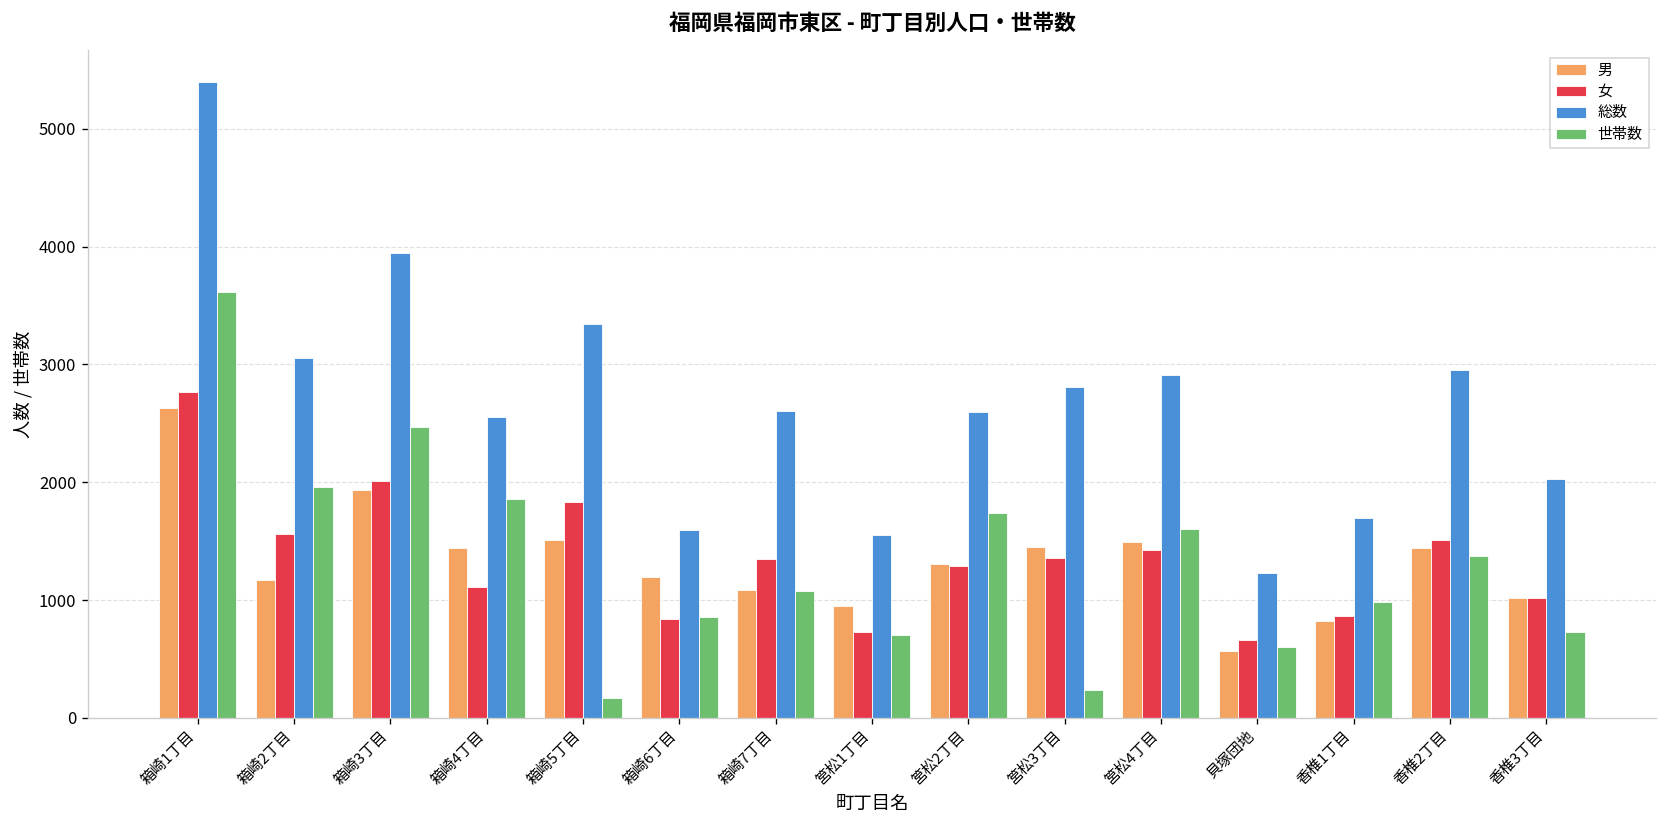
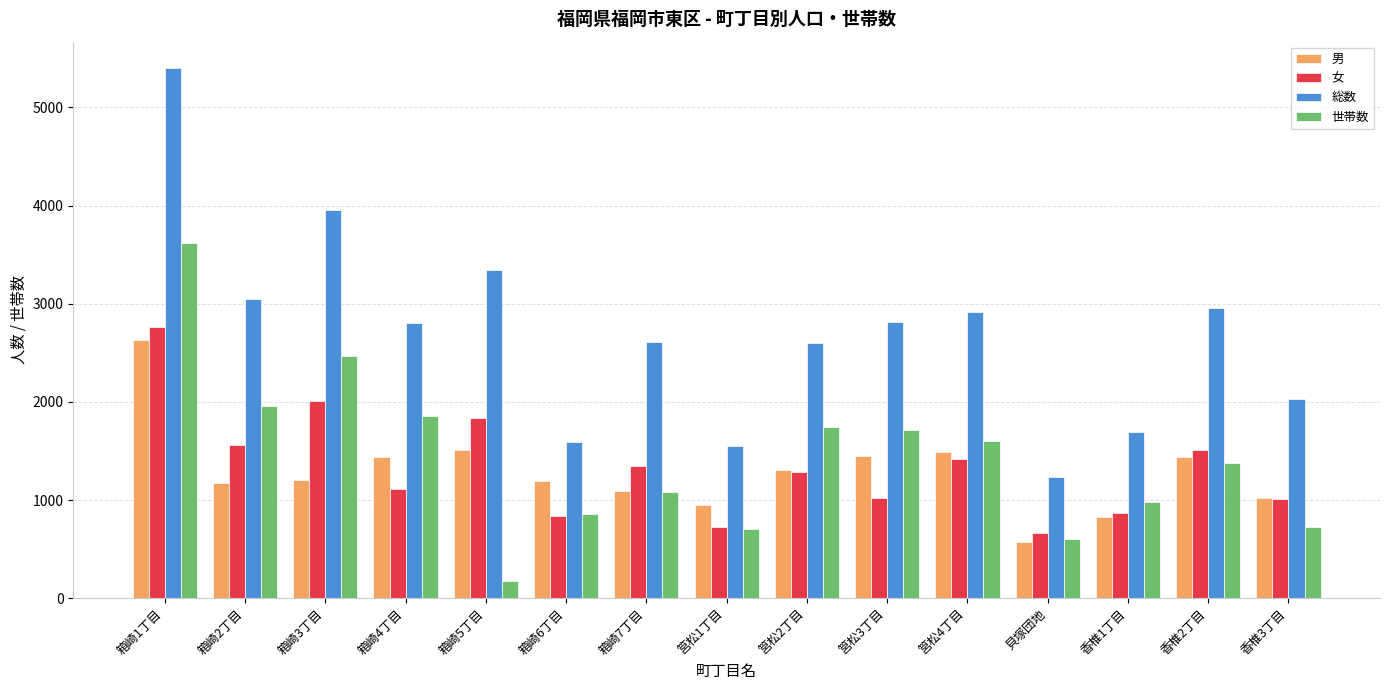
  {
    "男": {
      "箱崎1丁目": 2600,
      "箱崎2丁目": 1200,
-     "箱崎3丁目": 1900,
+     "箱崎3丁目": 1200,
      "箱崎4丁目": 1400,
      "箱崎5丁目": 1500,
      "箱崎6丁目": 1200,
      "箱崎7丁目": 1100,
      "筥松1丁目": 1000,
      "筥松2丁目": 1300,
      "筥松3丁目": 1500,
      "筥松4丁目": 1500,
      "貝塚団地": 600,
      "香椎1丁目": 800,
      "香椎2丁目": 1400,
      "香椎3丁目": 1000
    },
    "女": {
      "箱崎1丁目": 2800,
      "箱崎2丁目": 1600,
      "箱崎3丁目": 2000,
      "箱崎4丁目": 1100,
      "箱崎5丁目": 1800,
      "箱崎6丁目": 800,
      "箱崎7丁目": 1300,
      "筥松1丁目": 700,
      "筥松2丁目": 1300,
-     "筥松3丁目": 1400,
+     "筥松3丁目": 1000,
      "筥松4丁目": 1400,
      "貝塚団地": 700,
      "香椎1丁目": 900,
      "香椎2丁目": 1500,
      "香椎3丁目": 1000
    },
    "総数": {
      "箱崎1丁目": 5400,
      "箱崎2丁目": 3100,
      "箱崎3丁目": 4000,
-     "箱崎4丁目": 2600,
+     "箱崎4丁目": 2800,
      "箱崎5丁目": 3300,
      "箱崎6丁目": 1600,
      "箱崎7丁目": 2600,
      "筥松1丁目": 1600,
      "筥松2丁目": 2600,
      "筥松3丁目": 2800,
      "筥松4丁目": 2900,
      "貝塚団地": 1200,
      "香椎1丁目": 1700,
      "香椎2丁目": 3000,
      "香椎3丁目": 2000
    },
    "世帯数": {
      "箱崎1丁目": 3600,
      "箱崎2丁目": 2000,
      "箱崎3丁目": 2500,
      "箱崎4丁目": 1900,
      "箱崎5丁目": 200,
      "箱崎6丁目": 900,
      "箱崎7丁目": 1100,
      "筥松1丁目": 700,
      "筥松2丁目": 1700,
-     "筥松3丁目": 200,
+     "筥松3丁目": 1700,
      "筥松4丁目": 1600,
      "貝塚団地": 600,
      "香椎1丁目": 1000,
      "香椎2丁目": 1400,
      "香椎3丁目": 700
    }
  }
